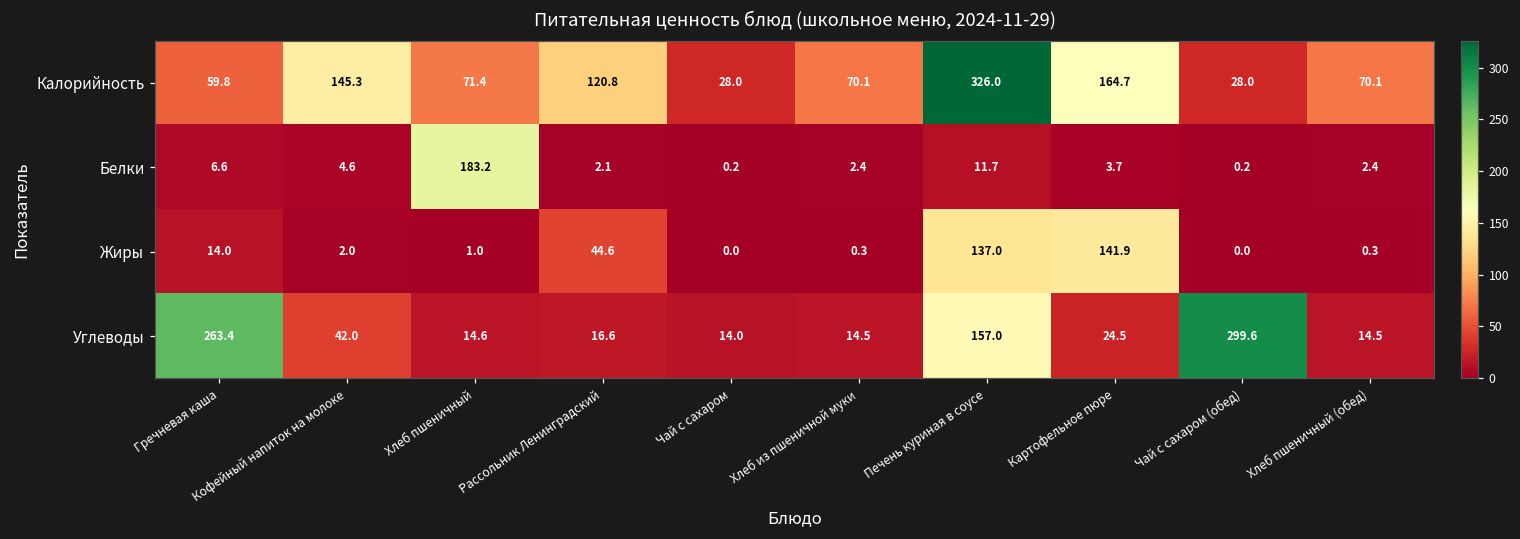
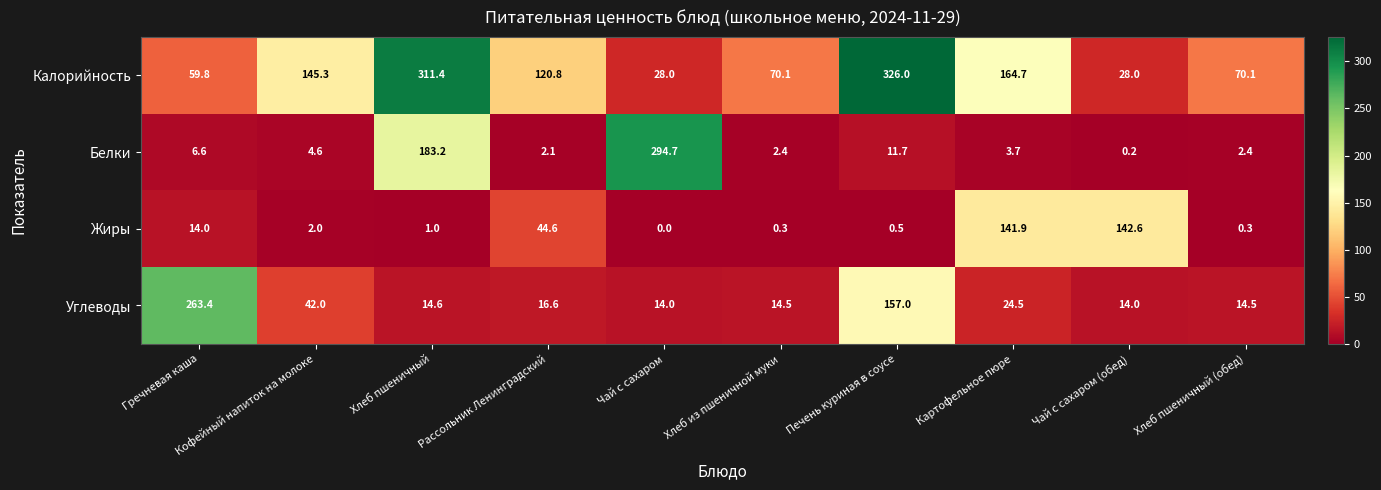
  {
    "Калорийность": {
      "Гречневая каша": 59.8,
      "Кофейный напиток на молоке": 145.3,
-     "Хлеб пшеничный": 71.4,
+     "Хлеб пшеничный": 311.4,
      "Рассольник Ленинградский": 120.8,
      "Чай с сахаром": 28.0,
      "Хлеб из пшеничной муки": 70.1,
      "Печень куриная в соусе": 326.0,
      "Картофельное пюре": 164.7,
      "Чай с сахаром (обед)": 28.0,
      "Хлеб пшеничный (обед)": 70.1
    },
    "Белки": {
      "Гречневая каша": 6.6,
      "Кофейный напиток на молоке": 4.6,
      "Хлеб пшеничный": 183.2,
      "Рассольник Ленинградский": 2.1,
-     "Чай с сахаром": 0.2,
+     "Чай с сахаром": 294.7,
      "Хлеб из пшеничной муки": 2.4,
      "Печень куриная в соусе": 11.7,
      "Картофельное пюре": 3.7,
      "Чай с сахаром (обед)": 0.2,
      "Хлеб пшеничный (обед)": 2.4
    },
    "Жиры": {
      "Гречневая каша": 14.0,
      "Кофейный напиток на молоке": 2.0,
      "Хлеб пшеничный": 1.0,
      "Рассольник Ленинградский": 44.6,
      "Чай с сахаром": 0.0,
      "Хлеб из пшеничной муки": 0.3,
-     "Печень куриная в соусе": 137.0,
+     "Печень куриная в соусе": 0.5,
      "Картофельное пюре": 141.9,
-     "Чай с сахаром (обед)": 0.0,
+     "Чай с сахаром (обед)": 142.6,
      "Хлеб пшеничный (обед)": 0.3
    },
    "Углеводы": {
      "Гречневая каша": 263.4,
      "Кофейный напиток на молоке": 42.0,
      "Хлеб пшеничный": 14.6,
      "Рассольник Ленинградский": 16.6,
      "Чай с сахаром": 14.0,
      "Хлеб из пшеничной муки": 14.5,
      "Печень куриная в соусе": 157.0,
      "Картофельное пюре": 24.5,
-     "Чай с сахаром (обед)": 299.6,
+     "Чай с сахаром (обед)": 14.0,
      "Хлеб пшеничный (обед)": 14.5
    }
  }
